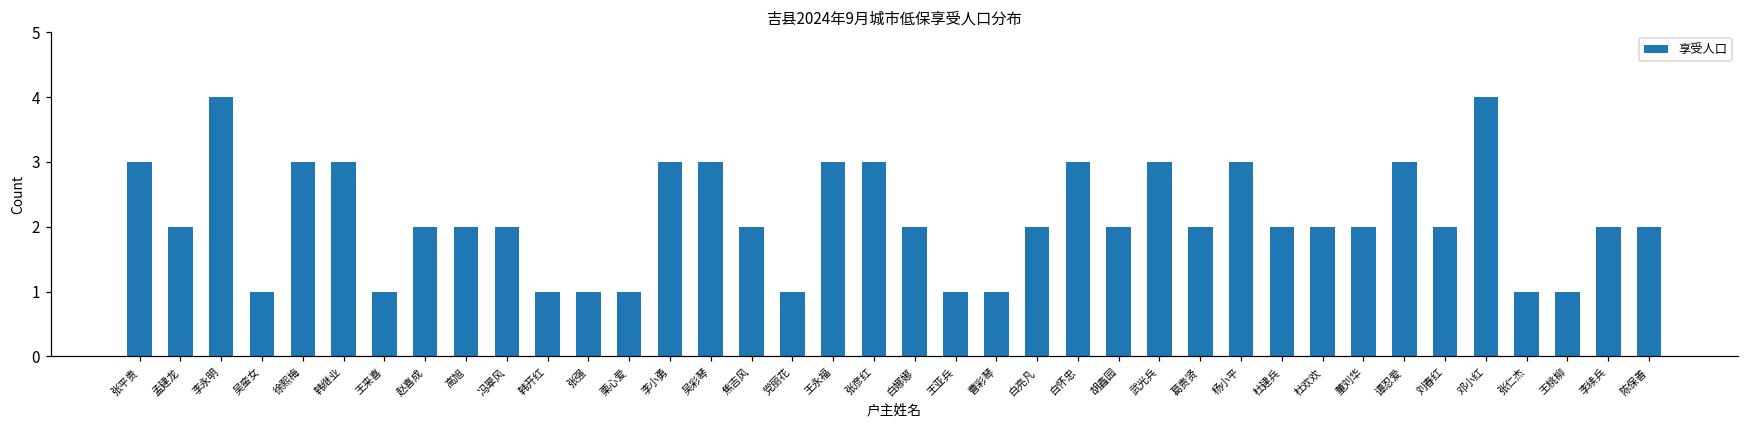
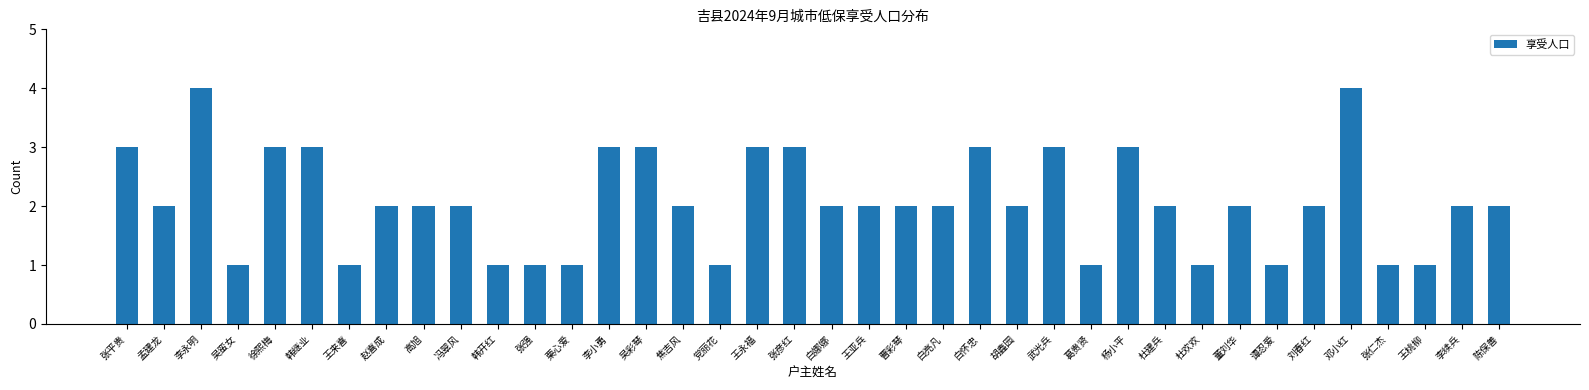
  {
    "张平贵": 3,
    "孟建龙": 2,
    "李永明": 4,
    "吴蛮女": 1,
    "徐熙梅": 3,
    "韩继业": 3,
    "王来喜": 1,
    "赵喜成": 2,
    "高旭": 2,
    "冯翠风": 2,
    "韩开红": 1,
    "张强": 1,
    "栗心爱": 1,
    "李小勇": 3,
    "吴彩琴": 3,
    "焦吉风": 2,
    "党丽花": 1,
    "王永福": 3,
    "张彦红": 3,
    "白娜娜": 2,
-   "王亚兵": 1,
-   "曹彩琴": 1,
+   "王亚兵": 2,
+   "曹彩琴": 2,
    "白亮凡": 2,
    "白怀忠": 3,
    "胡鑫园": 2,
    "武光兵": 3,
-   "葛贵贤": 2,
+   "葛贵贤": 1,
    "杨小平": 3,
    "杜建兵": 2,
-   "杜欢欢": 2,
+   "杜欢欢": 1,
    "董刘华": 2,
-   "谭忍爱": 3,
+   "谭忍爱": 1,
    "刘春红": 2,
    "邓小红": 4,
    "张仁杰": 1,
    "王桃柳": 1,
    "李续兵": 2,
    "陈保善": 2
  }
